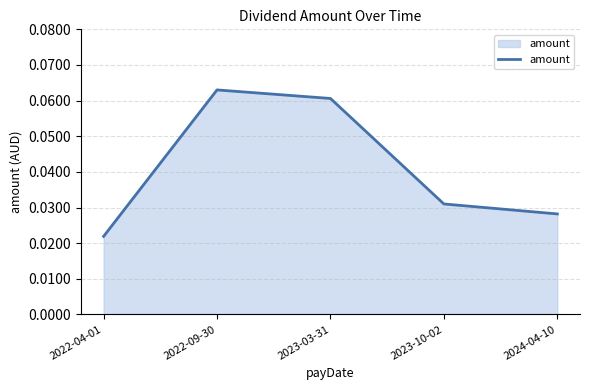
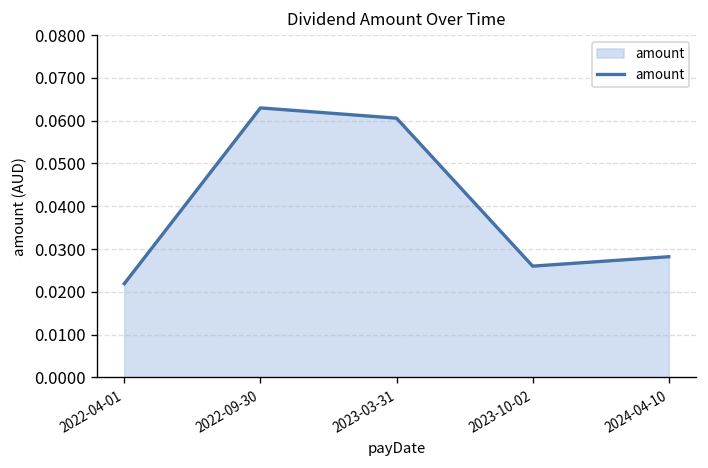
  {
    "2022-04-01": 0.022,
    "2022-09-30": 0.063,
    "2023-03-31": 0.061,
-   "2023-10-02": 0.031,
+   "2023-10-02": 0.026,
    "2024-04-10": 0.028
  }
